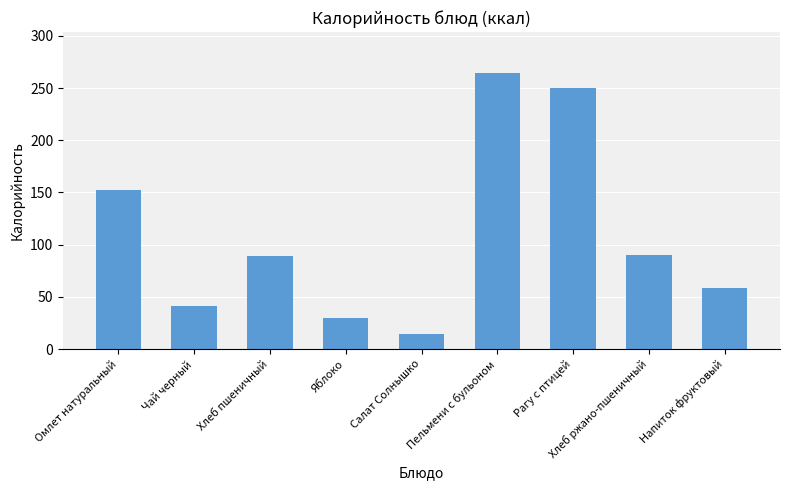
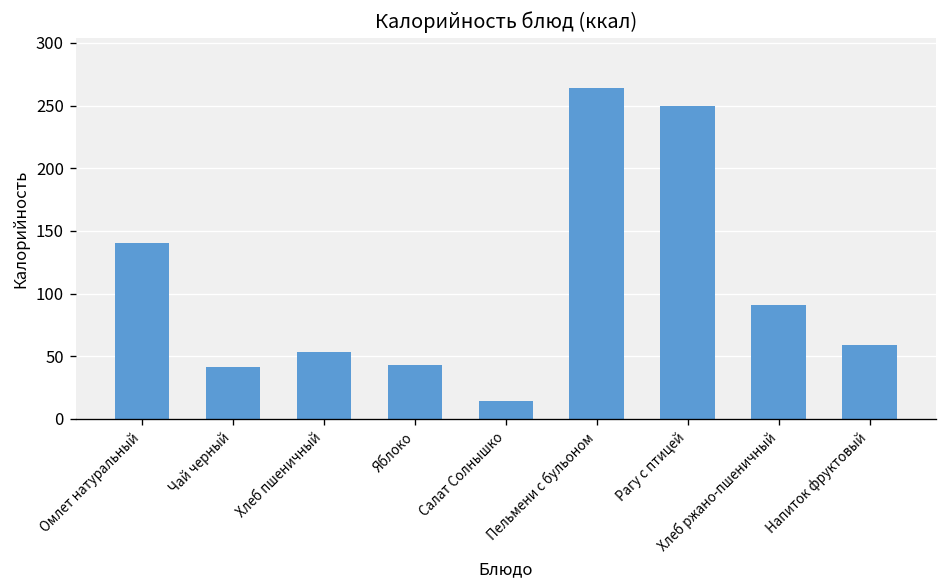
  {
-   "Омлет натуральный": 153,
+   "Омлет натуральный": 140,
    "Чай черный": 41,
-   "Хлеб пшеничный": 89,
-   "Яблоко": 30,
+   "Хлеб пшеничный": 53,
+   "Яблоко": 43,
    "Салат Солнышко": 14,
    "Пельмени с бульоном": 264,
    "Рагу с птицей": 250,
    "Хлеб ржано-пшеничный": 91,
    "Напиток фруктовый": 59
  }
